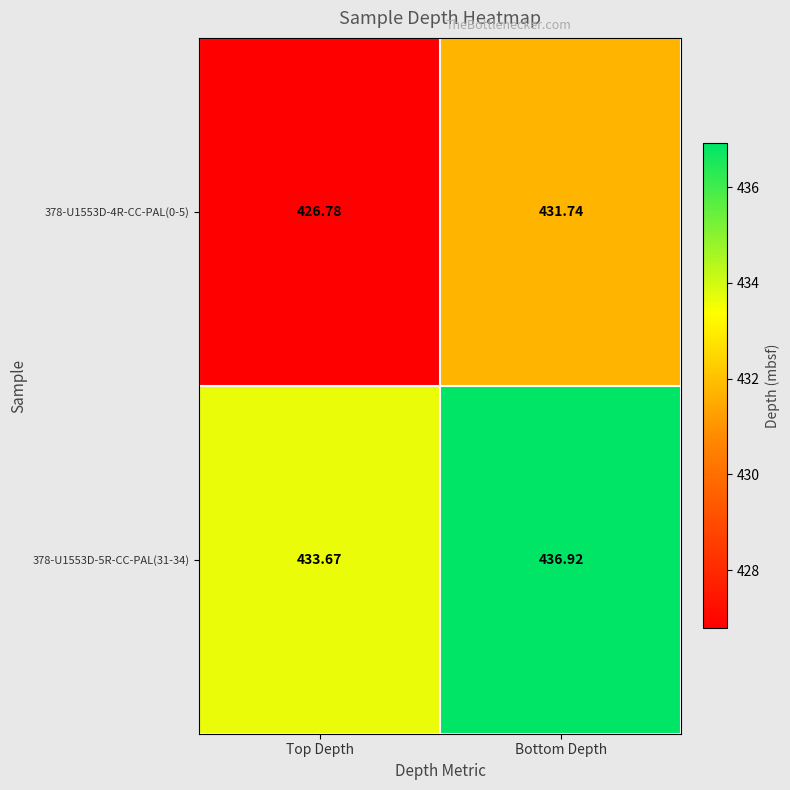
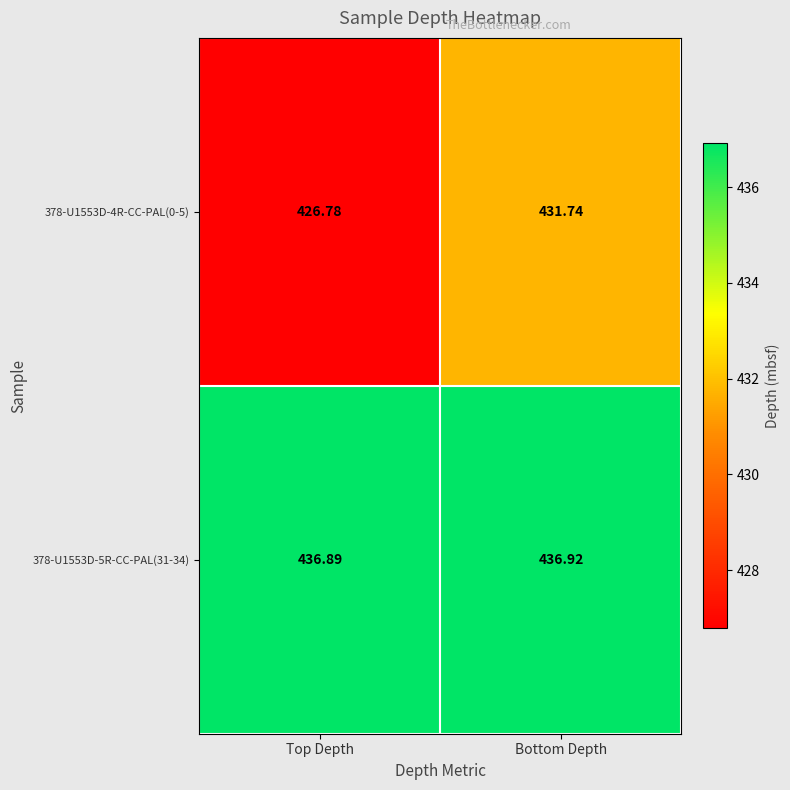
  {
    "378-U1553D-4R-CC-PAL(0-5)": {
      "Top Depth": 426.78,
      "Bottom Depth": 431.74
    },
    "378-U1553D-5R-CC-PAL(31-34)": {
-     "Top Depth": 433.67,
+     "Top Depth": 436.89,
      "Bottom Depth": 436.92
    }
  }
